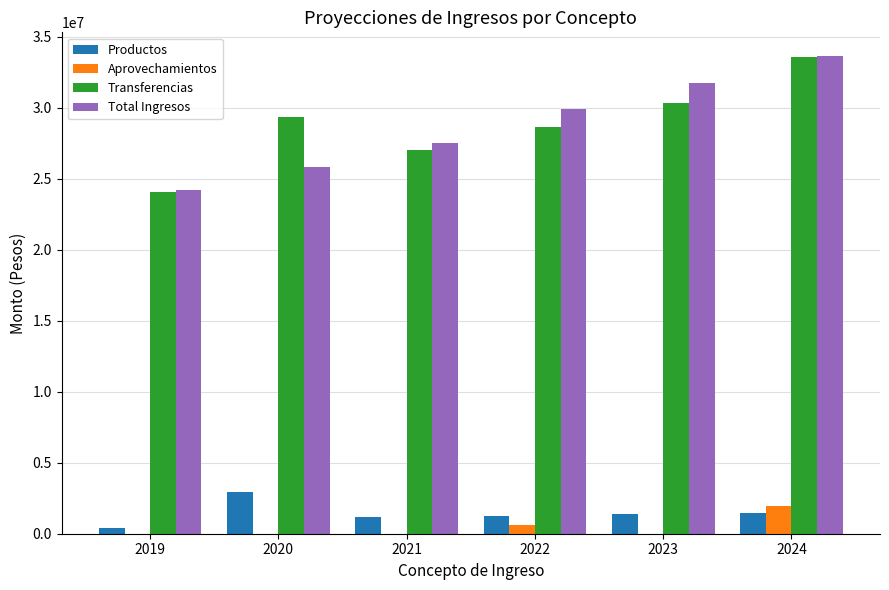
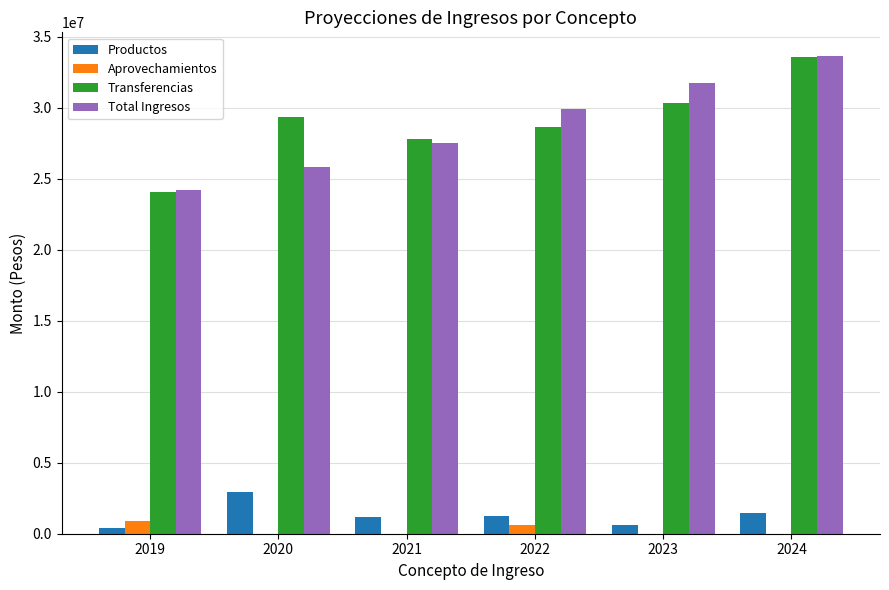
  {
    "Productos": {
      "2019": 400000,
      "2020": 3000000,
      "2021": 1200000,
      "2022": 1300000,
-     "2023": 1400000,
+     "2023": 600000,
      "2024": 1400000
    },
    "Aprovechamientos": {
-     "2019": 0,
+     "2019": 900000,
      "2022": 600000,
-     "2024": 1900000
+     "2024": 0
    },
    "Transferencias": {
      "2019": 24100000,
      "2020": 29400000,
-     "2021": 27000000,
+     "2021": 27800000,
      "2022": 28700000,
      "2023": 30400000,
      "2024": 33600000
    },
    "Total Ingresos": {
      "2019": 24200000,
      "2020": 25800000,
      "2021": 27600000,
      "2022": 29900000,
      "2023": 31700000,
      "2024": 33600000
    }
  }
